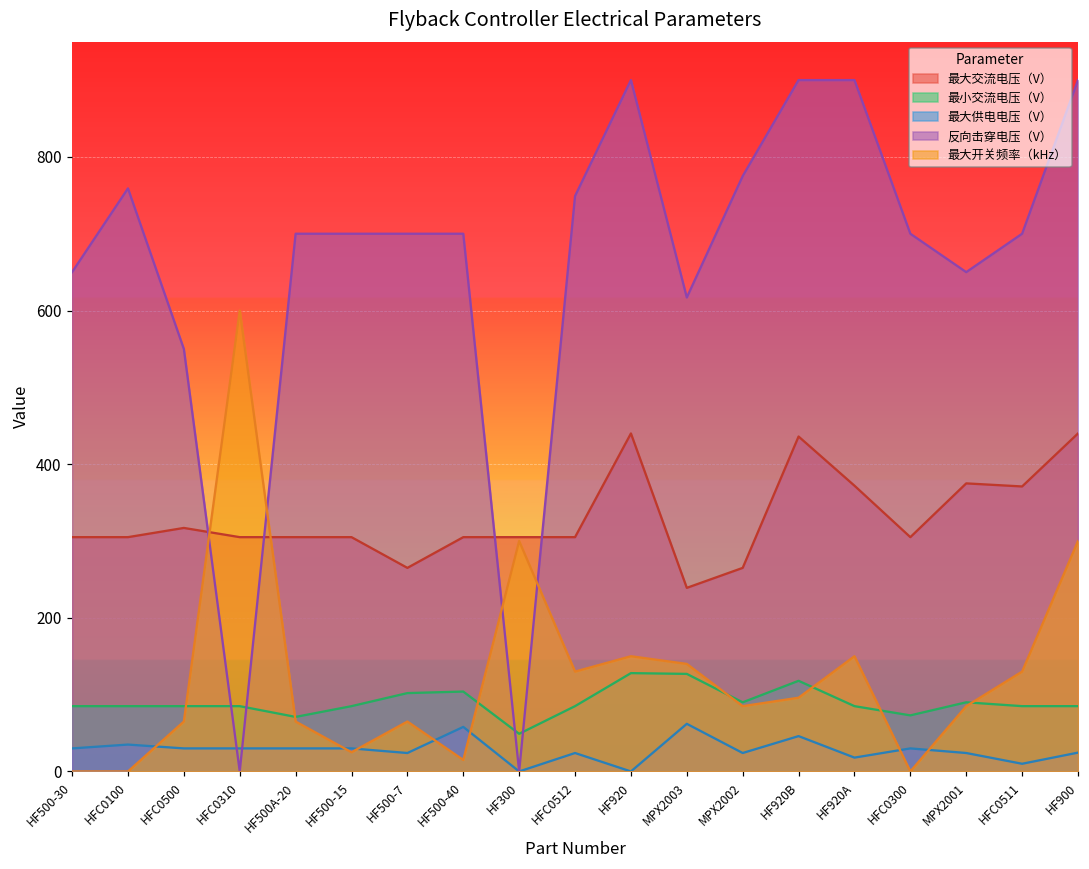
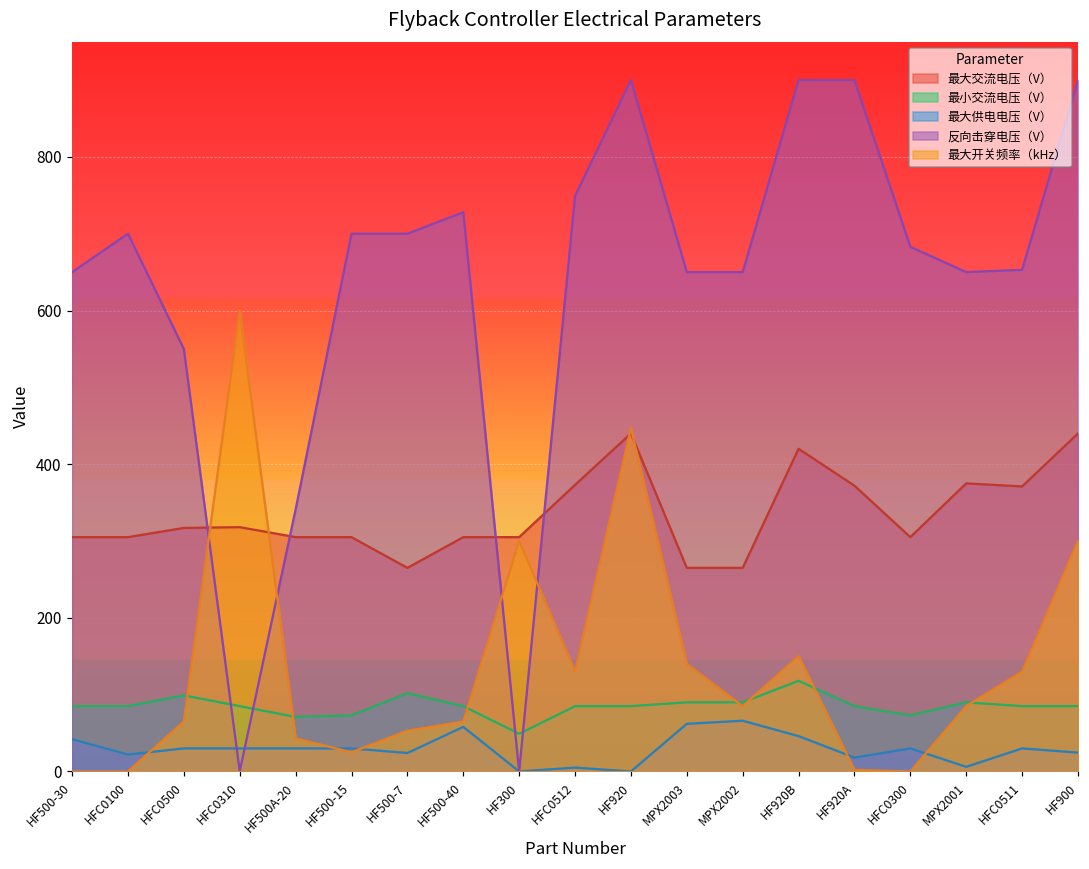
  {
    "最大交流电压（V）": {
      "HF500-30": 310,
      "HFC0100": 310,
      "HFC0500": 320,
-     "HFC0310": 310,
+     "HFC0310": 320,
      "HF500A-20": 310,
      "HF500-15": 310,
      "HF500-7": 270,
      "HF500-40": 310,
      "HF300": 310,
-     "HFC0512": 310,
+     "HFC0512": 370,
      "HF920": 440,
-     "MPX2003": 240,
+     "MPX2003": 270,
      "MPX2002": 270,
-     "HF920B": 440,
+     "HF920B": 420,
      "HF920A": 370,
      "HFC0300": 310,
      "MPX2001": 380,
      "HFC0511": 370,
      "HF900": 440
    },
    "最小交流电压（V）": {
      "HF500-30": 90,
      "HFC0100": 90,
-     "HFC0500": 90,
+     "HFC0500": 100,
      "HFC0310": 90,
      "HF500A-20": 70,
-     "HF500-15": 90,
+     "HF500-15": 70,
      "HF500-7": 100,
-     "HF500-40": 100,
+     "HF500-40": 90,
      "HF300": 50,
      "HFC0512": 90,
-     "HF920": 130,
-     "MPX2003": 130,
+     "HF920": 90,
+     "MPX2003": 90,
      "MPX2002": 90,
      "HF920B": 120,
      "HF920A": 90,
      "HFC0300": 70,
      "MPX2001": 90,
      "HFC0511": 90,
      "HF900": 90
    },
    "最大供电电压（V）": {
-     "HF500-30": 30,
-     "HFC0100": 40,
+     "HF500-30": 40,
+     "HFC0100": 20,
      "HFC0500": 30,
      "HFC0310": 30,
      "HF500A-20": 30,
      "HF500-15": 30,
      "HF500-7": 20,
      "HF500-40": 60,
-     "HFC0512": 20,
+     "HFC0512": 10,
      "HF920": 0,
      "MPX2003": 60,
-     "MPX2002": 20,
+     "MPX2002": 70,
      "HF920B": 50,
      "HF920A": 20,
      "HFC0300": 30,
-     "MPX2001": 20,
-     "HFC0511": 10,
+     "MPX2001": 10,
+     "HFC0511": 30,
      "HF900": 20
    },
    "反向击穿电压（V）": {
      "HF500-30": 650,
-     "HFC0100": 760,
+     "HFC0100": 700,
      "HFC0500": 550,
      "HFC0310": 0,
-     "HF500A-20": 700,
+     "HF500A-20": 340,
      "HF500-15": 700,
      "HF500-7": 700,
-     "HF500-40": 700,
+     "HF500-40": 730,
      "HFC0512": 750,
      "HF920": 900,
-     "MPX2003": 620,
-     "MPX2002": 780,
+     "MPX2003": 650,
+     "MPX2002": 650,
      "HF920B": 900,
      "HF920A": 900,
-     "HFC0300": 700,
+     "HFC0300": 680,
      "MPX2001": 650,
-     "HFC0511": 700,
+     "HFC0511": 650,
      "HF900": 900
    },
    "最大开关频率（kHz）": {
      "HF500-30": 0,
      "HFC0100": 0,
      "HFC0500": 70,
      "HFC0310": 600,
-     "HF500A-20": 70,
+     "HF500A-20": 40,
      "HF500-15": 30,
-     "HF500-7": 70,
-     "HF500-40": 20,
+     "HF500-7": 50,
+     "HF500-40": 70,
      "HF300": 300,
      "HFC0512": 130,
-     "HF920": 150,
+     "HF920": 450,
      "MPX2003": 140,
      "MPX2002": 90,
-     "HF920B": 100,
-     "HF920A": 150,
+     "HF920B": 150,
+     "HF920A": 0,
      "HFC0300": 0,
      "MPX2001": 90,
      "HFC0511": 130,
      "HF900": 300
    }
  }
